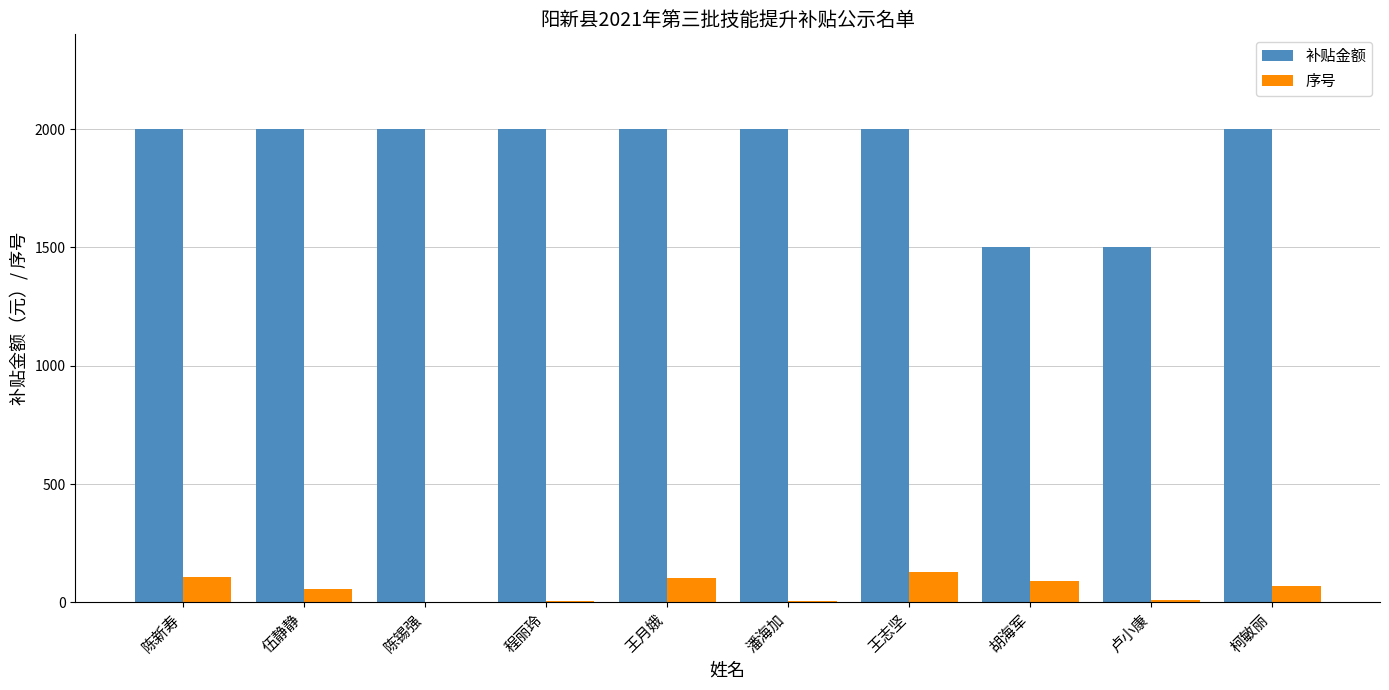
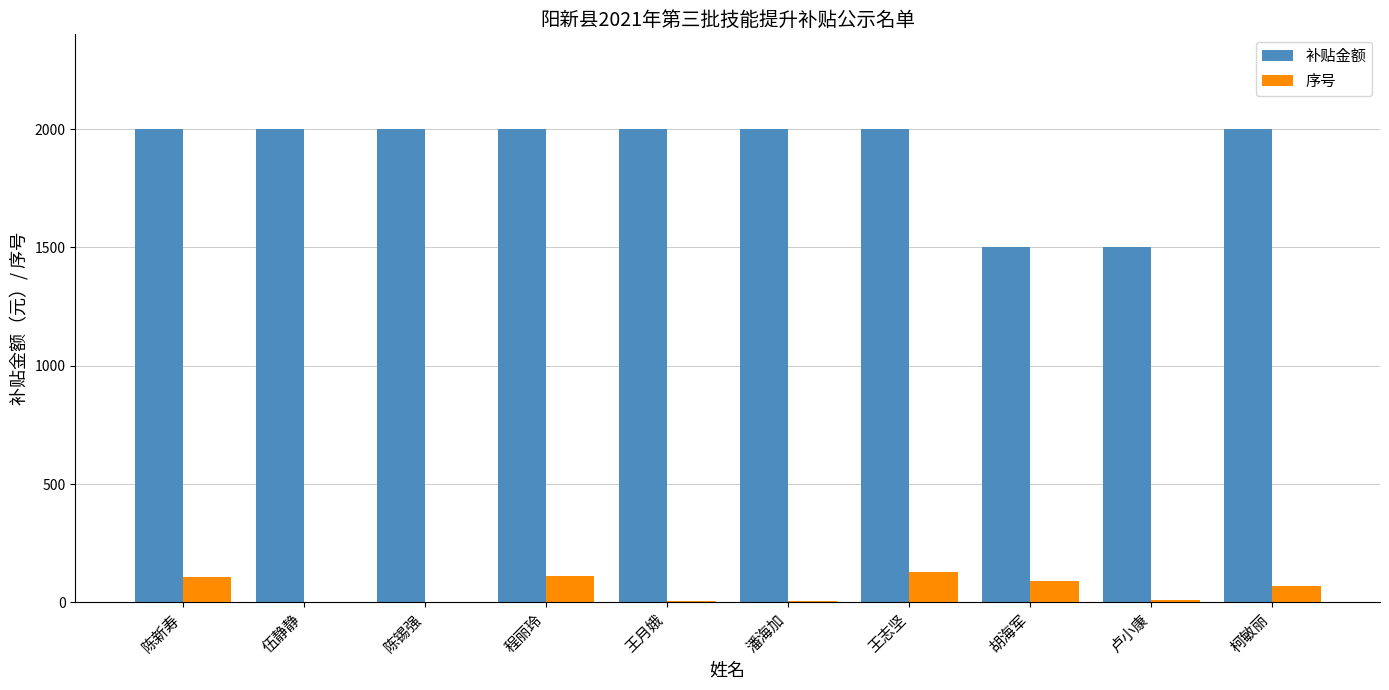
  {
    "补贴金额": {
      "陈新寿": 2000,
      "伍静静": 2000,
      "陈锡强": 2000,
      "程丽玲": 2000,
      "王月娥": 2000,
      "潘海加": 2000,
      "王志坚": 2000,
      "胡海军": 1500,
      "卢小康": 1500,
      "柯敏丽": 2000
    },
    "序号": {
      "陈新寿": 110,
-     "伍静静": 60,
-     "程丽玲": 0,
-     "王月娥": 100,
+     "伍静静": 0,
+     "程丽玲": 110,
+     "王月娥": 10,
      "王志坚": 130,
      "胡海军": 90,
      "柯敏丽": 70
    }
  }
